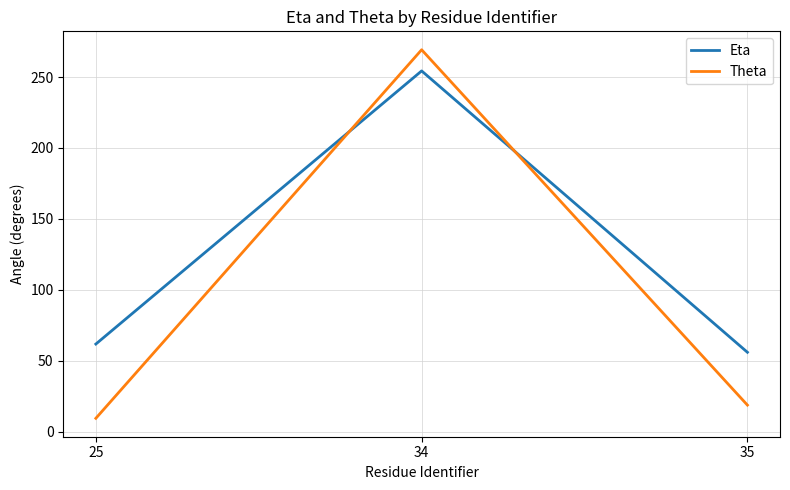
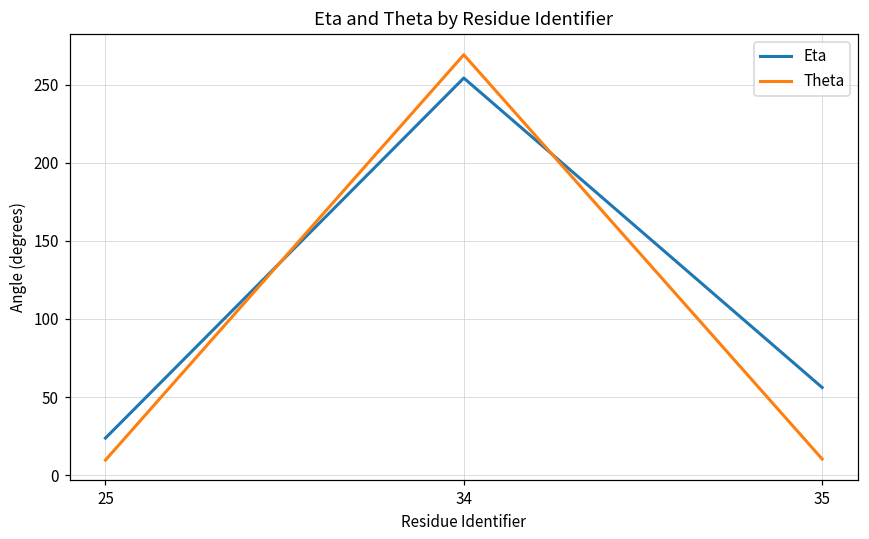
  {
    "Eta": {
-     "25": 62,
+     "25": 24,
      "34": 254,
      "35": 56
    },
    "Theta": {
      "25": 10,
      "34": 269,
-     "35": 19
+     "35": 10
    }
  }
